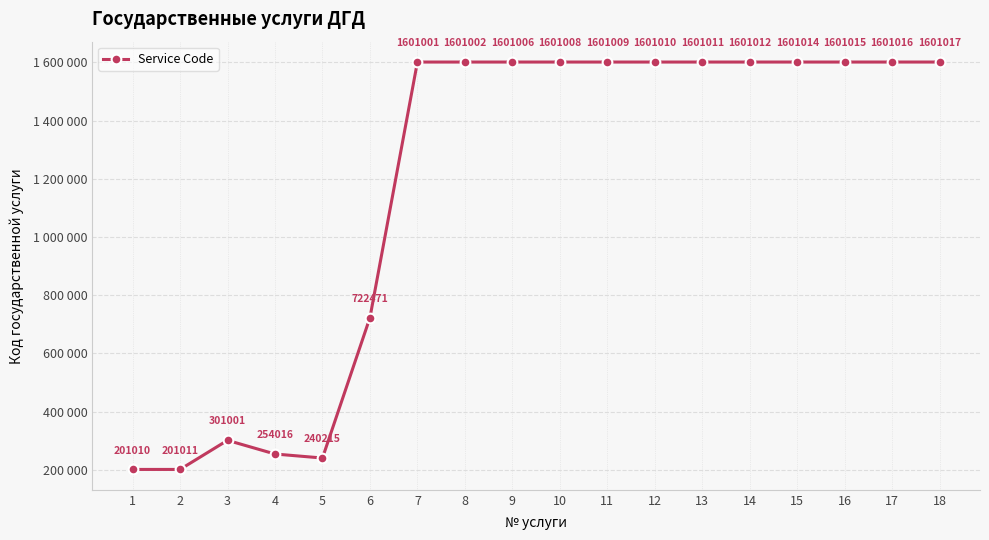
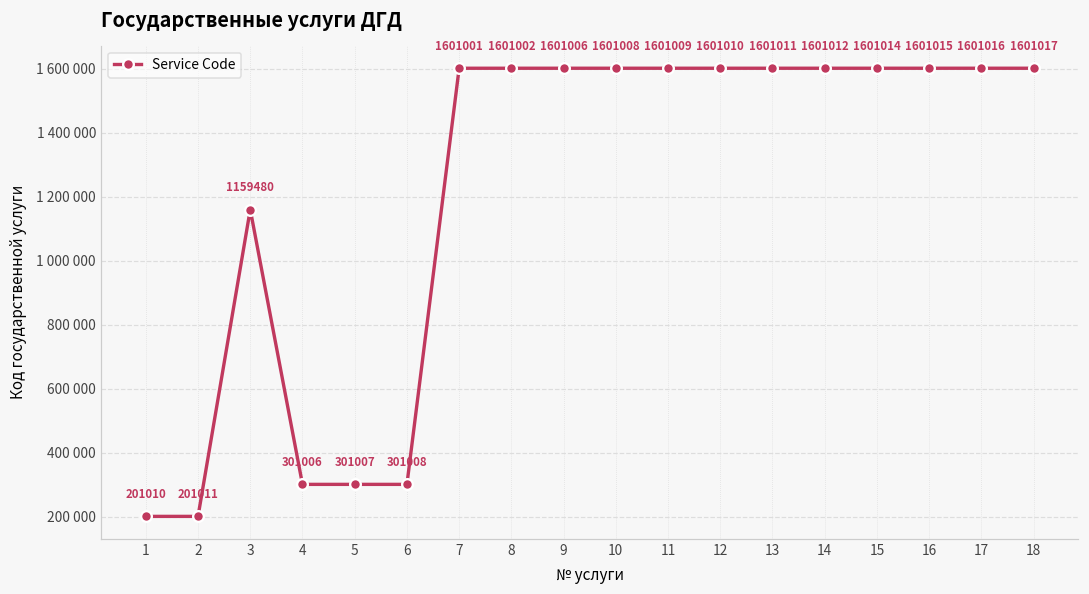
  {
    "1": 201010,
    "2": 201011,
-   "3": 301001,
-   "4": 254016,
-   "5": 240215,
-   "6": 722471,
+   "3": 1159480,
+   "4": 301006,
+   "5": 301007,
+   "6": 301008,
    "7": 1601001,
    "8": 1601002,
    "9": 1601006,
    "10": 1601008,
    "11": 1601009,
    "12": 1601010,
    "13": 1601011,
    "14": 1601012,
    "15": 1601014,
    "16": 1601015,
    "17": 1601016,
    "18": 1601017
  }
